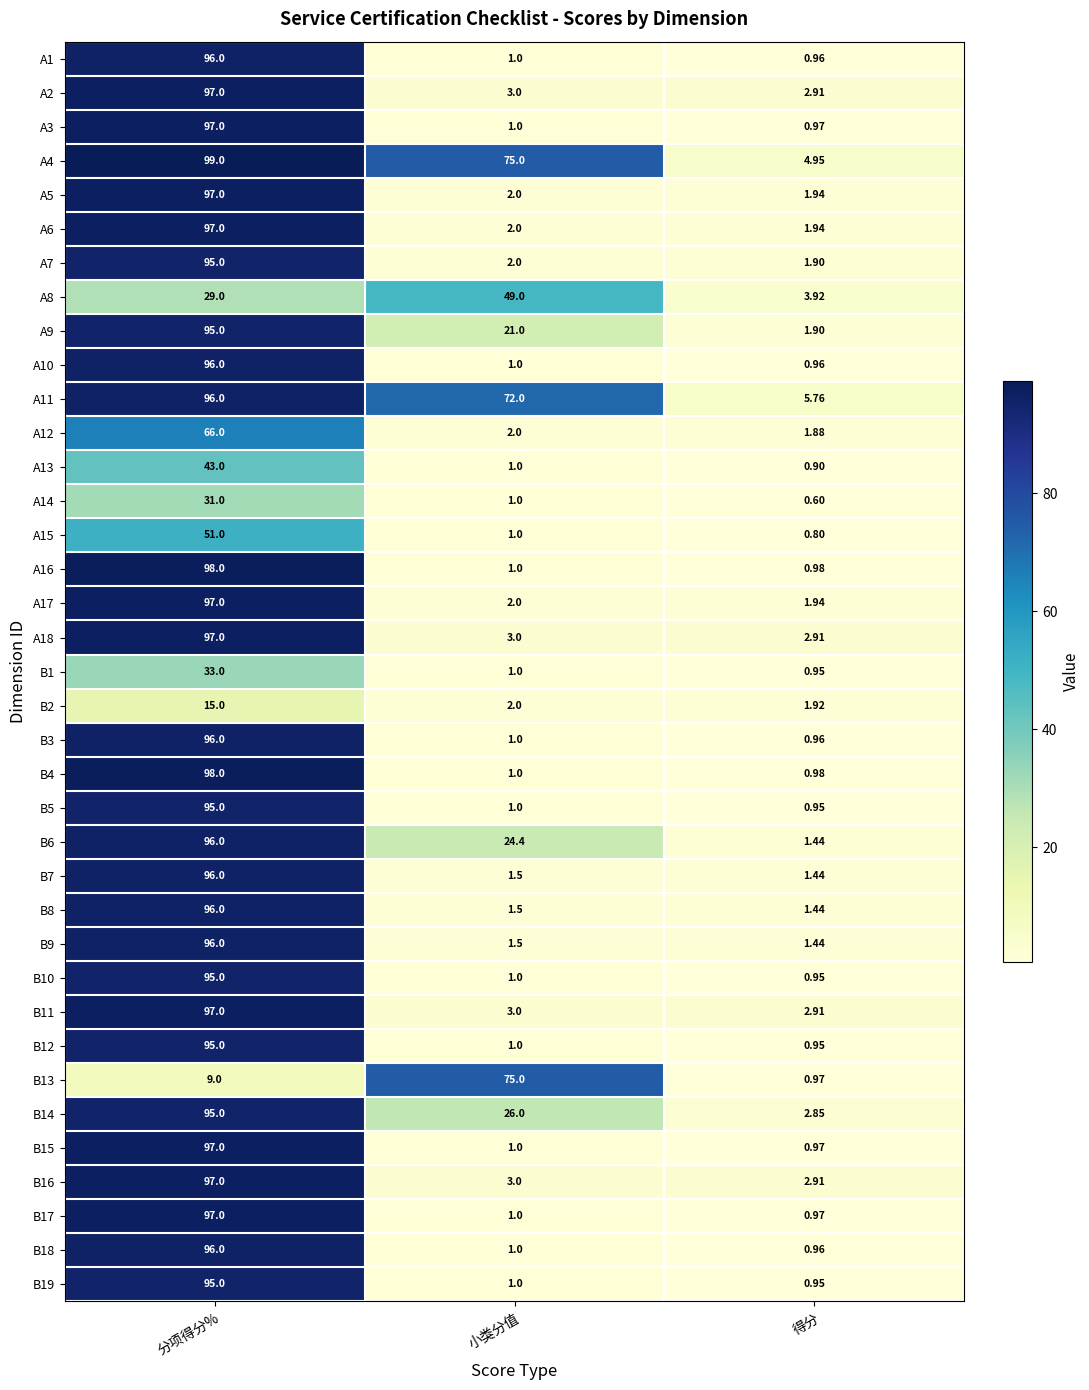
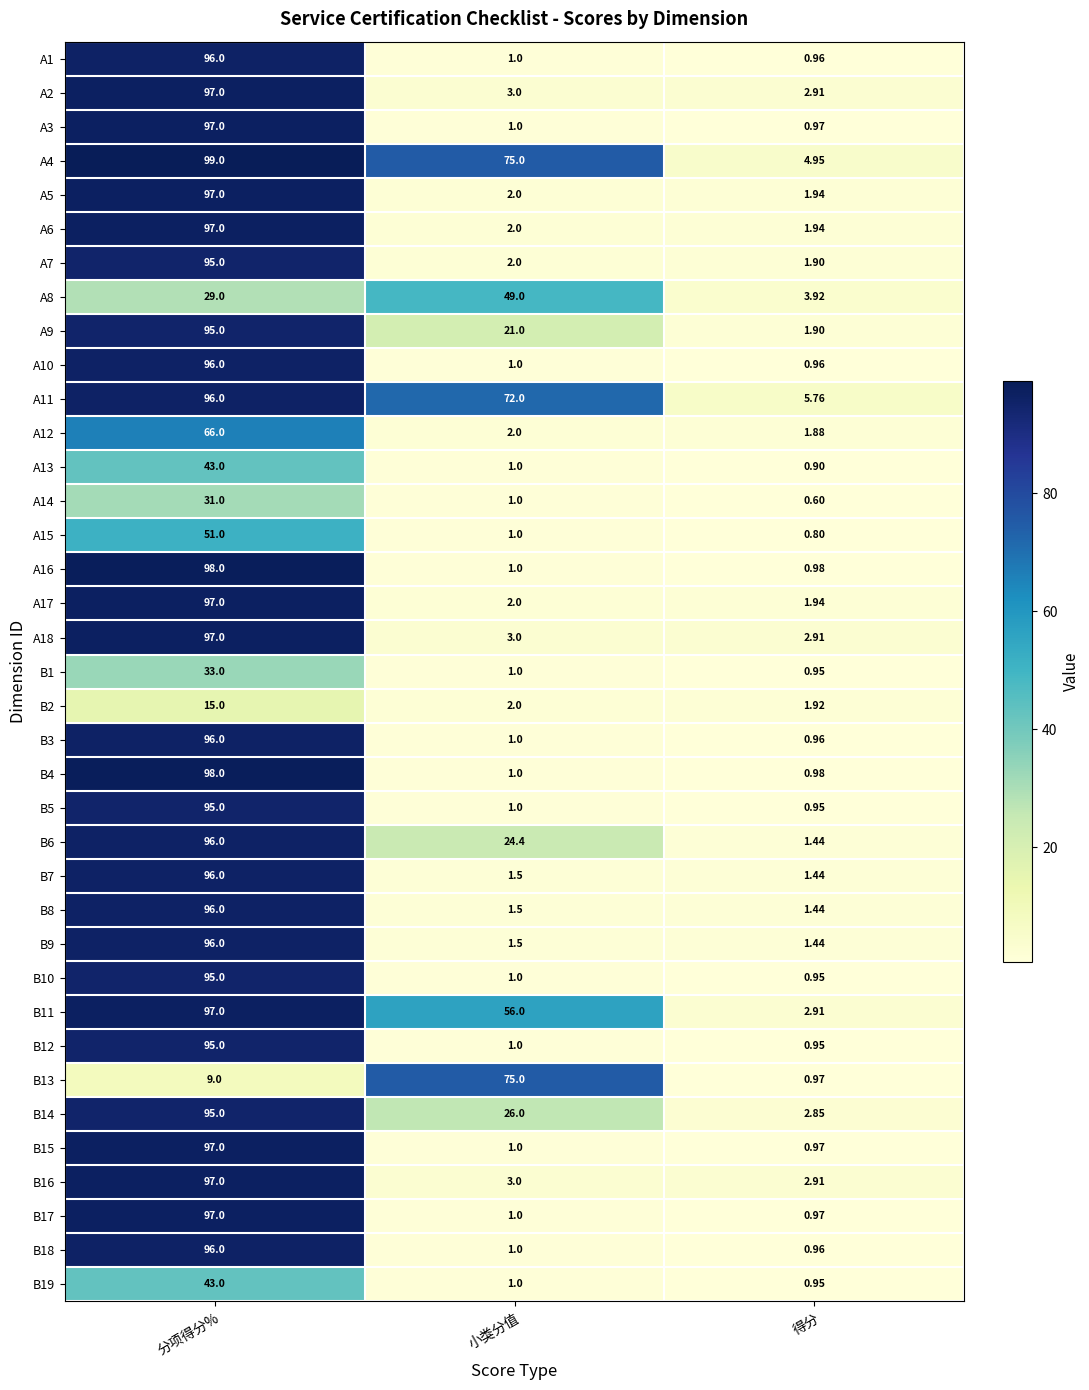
  {
    "A1": {
      "分项得分%": 96.0,
      "小类分值": 1.0,
      "得分": 0.96
    },
    "A2": {
      "分项得分%": 97.0,
      "小类分值": 3.0,
      "得分": 2.91
    },
    "A3": {
      "分项得分%": 97.0,
      "小类分值": 1.0,
      "得分": 0.97
    },
    "A4": {
      "分项得分%": 99.0,
      "小类分值": 75.0,
      "得分": 4.95
    },
    "A5": {
      "分项得分%": 97.0,
      "小类分值": 2.0,
      "得分": 1.94
    },
    "A6": {
      "分项得分%": 97.0,
      "小类分值": 2.0,
      "得分": 1.94
    },
    "A7": {
      "分项得分%": 95.0,
      "小类分值": 2.0,
      "得分": 1.90
    },
    "A8": {
      "分项得分%": 29.0,
      "小类分值": 49.0,
      "得分": 3.92
    },
    "A9": {
      "分项得分%": 95.0,
      "小类分值": 21.0,
      "得分": 1.90
    },
    "A10": {
      "分项得分%": 96.0,
      "小类分值": 1.0,
      "得分": 0.96
    },
    "A11": {
      "分项得分%": 96.0,
      "小类分值": 72.0,
      "得分": 5.76
    },
    "A12": {
      "分项得分%": 66.0,
      "小类分值": 2.0,
      "得分": 1.88
    },
    "A13": {
      "分项得分%": 43.0,
      "小类分值": 1.0,
      "得分": 0.90
    },
    "A14": {
      "分项得分%": 31.0,
      "小类分值": 1.0,
      "得分": 0.60
    },
    "A15": {
      "分项得分%": 51.0,
      "小类分值": 1.0,
      "得分": 0.80
    },
    "A16": {
      "分项得分%": 98.0,
      "小类分值": 1.0,
      "得分": 0.98
    },
    "A17": {
      "分项得分%": 97.0,
      "小类分值": 2.0,
      "得分": 1.94
    },
    "A18": {
      "分项得分%": 97.0,
      "小类分值": 3.0,
      "得分": 2.91
    },
    "B1": {
      "分项得分%": 33.0,
      "小类分值": 1.0,
      "得分": 0.95
    },
    "B2": {
      "分项得分%": 15.0,
      "小类分值": 2.0,
      "得分": 1.92
    },
    "B3": {
      "分项得分%": 96.0,
      "小类分值": 1.0,
      "得分": 0.96
    },
    "B4": {
      "分项得分%": 98.0,
      "小类分值": 1.0,
      "得分": 0.98
    },
    "B5": {
      "分项得分%": 95.0,
      "小类分值": 1.0,
      "得分": 0.95
    },
    "B6": {
      "分项得分%": 96.0,
      "小类分值": 24.4,
      "得分": 1.44
    },
    "B7": {
      "分项得分%": 96.0,
      "小类分值": 1.5,
      "得分": 1.44
    },
    "B8": {
      "分项得分%": 96.0,
      "小类分值": 1.5,
      "得分": 1.44
    },
    "B9": {
      "分项得分%": 96.0,
      "小类分值": 1.5,
      "得分": 1.44
    },
    "B10": {
      "分项得分%": 95.0,
      "小类分值": 1.0,
      "得分": 0.95
    },
    "B11": {
      "分项得分%": 97.0,
-     "小类分值": 3.0,
+     "小类分值": 56.0,
      "得分": 2.91
    },
    "B12": {
      "分项得分%": 95.0,
      "小类分值": 1.0,
      "得分": 0.95
    },
    "B13": {
      "分项得分%": 9.0,
      "小类分值": 75.0,
      "得分": 0.97
    },
    "B14": {
      "分项得分%": 95.0,
      "小类分值": 26.0,
      "得分": 2.85
    },
    "B15": {
      "分项得分%": 97.0,
      "小类分值": 1.0,
      "得分": 0.97
    },
    "B16": {
      "分项得分%": 97.0,
      "小类分值": 3.0,
      "得分": 2.91
    },
    "B17": {
      "分项得分%": 97.0,
      "小类分值": 1.0,
      "得分": 0.97
    },
    "B18": {
      "分项得分%": 96.0,
      "小类分值": 1.0,
      "得分": 0.96
    },
    "B19": {
-     "分项得分%": 95.0,
+     "分项得分%": 43.0,
      "小类分值": 1.0,
      "得分": 0.95
    }
  }
